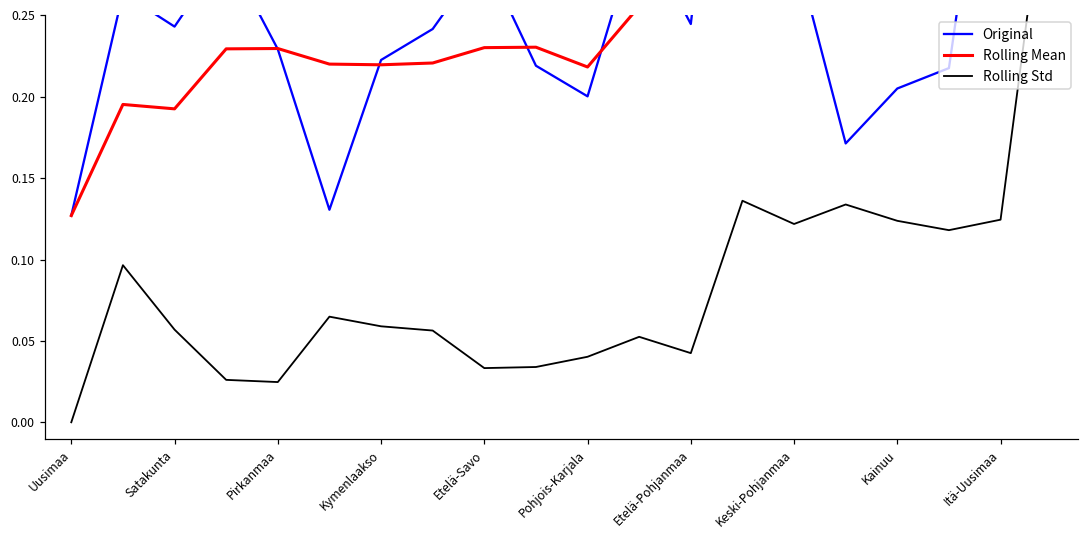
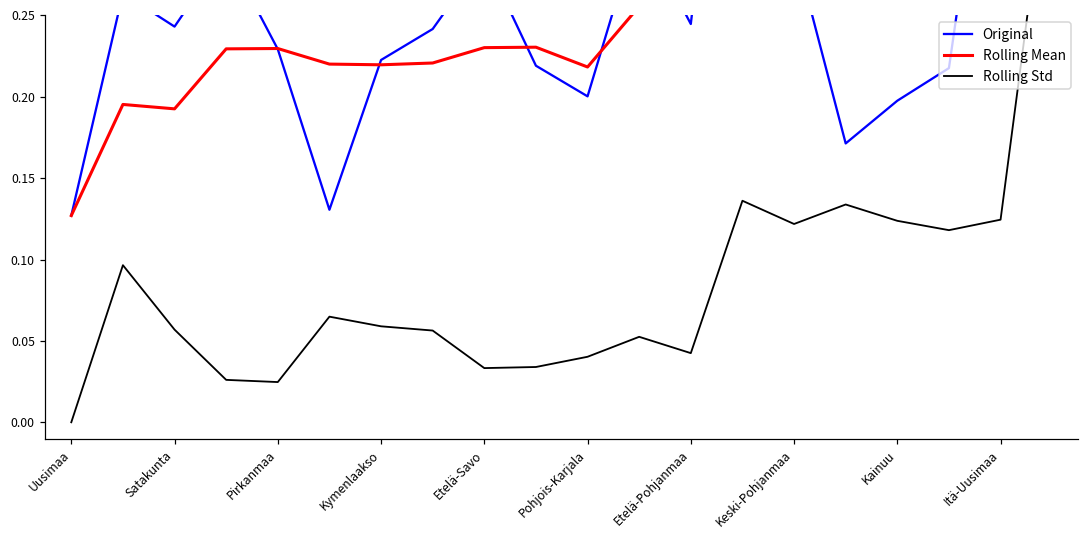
  {
    "Original": {
      "Satakunta": 0.243,
      "Kymenlaakso": 0.223,
      "Pohjois-Karjala": 0.200,
      "Etelä-Pohjanmaa": 0.245,
-     "Kainuu": 0.205
+     "Kainuu": 0.198
    },
    "Rolling Mean": {
      "Satakunta": 0.193,
      "Kymenlaakso": 0.220,
      "Etelä-Savo": 0.230,
      "Pohjois-Karjala": 0.218
    },
    "Rolling Std": {
      "Uusimaa": 0.000,
      "Satakunta": 0.057,
      "Pirkanmaa": 0.025,
      "Kymenlaakso": 0.059,
      "Etelä-Savo": 0.033,
      "Pohjois-Karjala": 0.040,
      "Etelä-Pohjanmaa": 0.042,
      "Keski-Pohjanmaa": 0.122,
      "Kainuu": 0.124,
      "Itä-Uusimaa": 0.124
    }
  }
